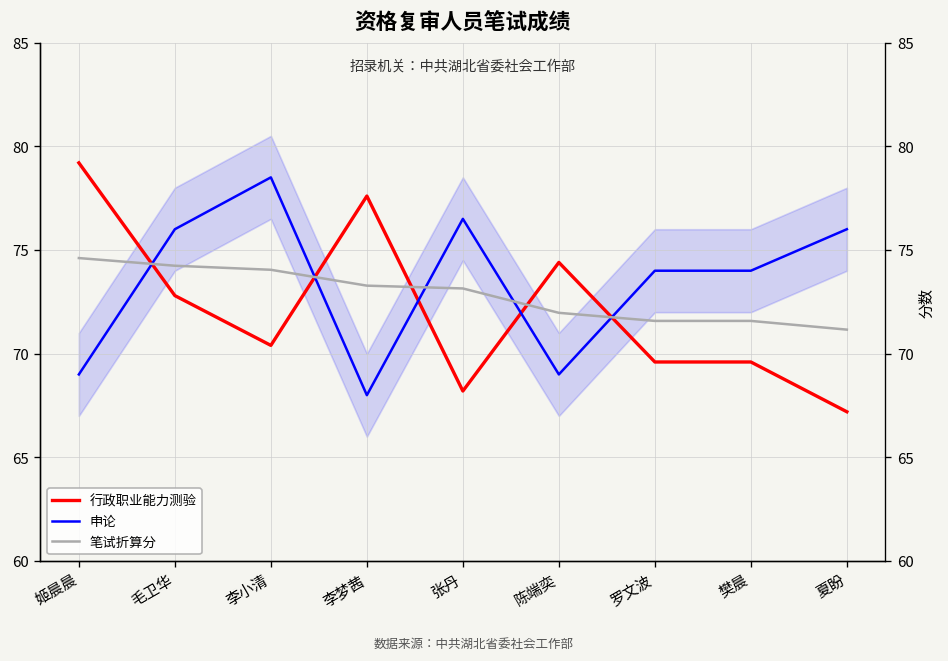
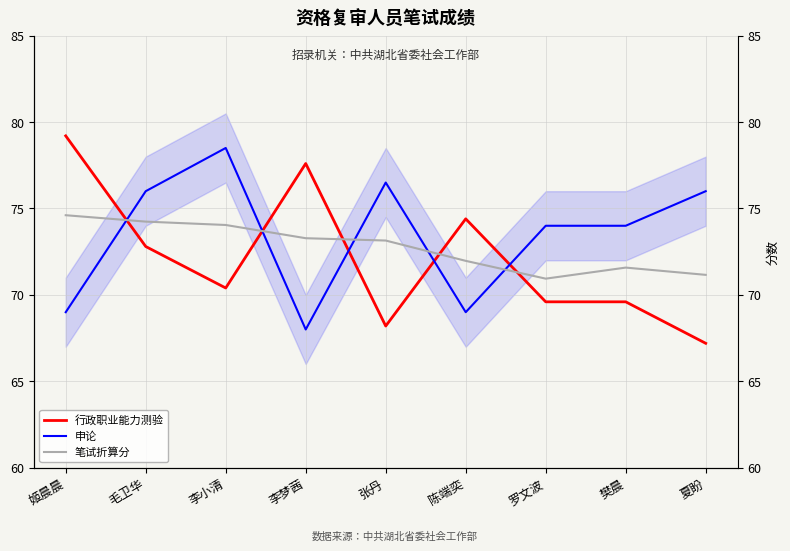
  {
    "行政职业能力测验": {
      "姬晨晨": 79.2,
      "毛卫华": 72.8,
      "李小清": 70.4,
      "李梦茜": 77.6,
      "张丹": 68.2,
      "陈端奕": 74.4,
      "罗文波": 69.6,
      "樊晨": 69.6,
      "夏盼": 67.2
    },
    "笔试折算分": {
      "姬晨晨": 74.6,
      "毛卫华": 74.2,
      "李小清": 74.0,
      "李梦茜": 73.3,
      "张丹": 73.1,
      "陈端奕": 72.0,
-     "罗文波": 71.6,
+     "罗文波": 70.9,
      "樊晨": 71.6,
      "夏盼": 71.2
    }
  }
